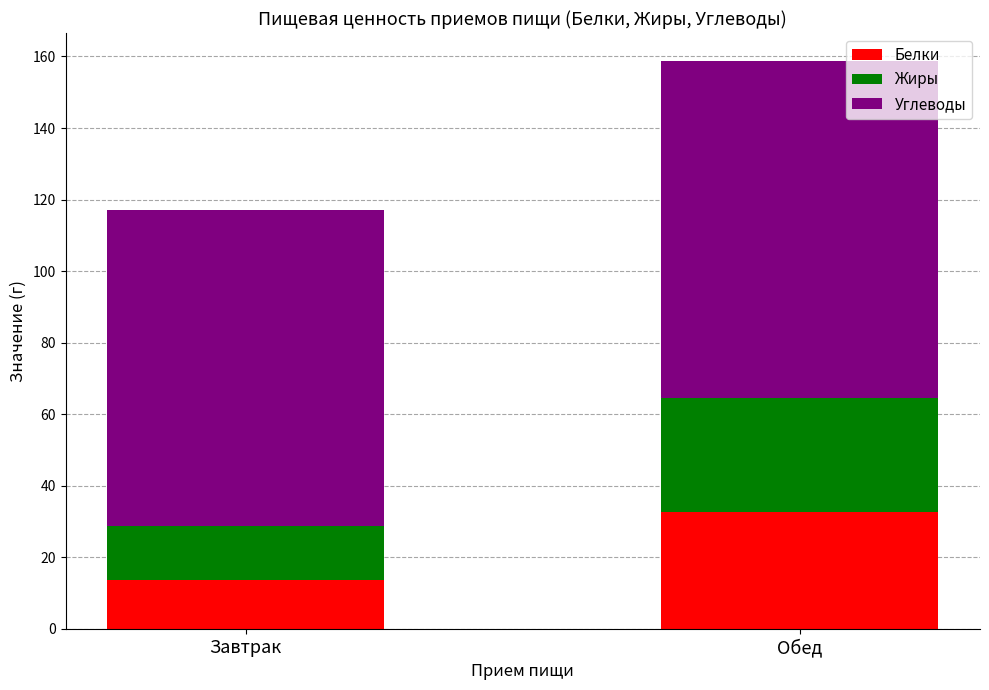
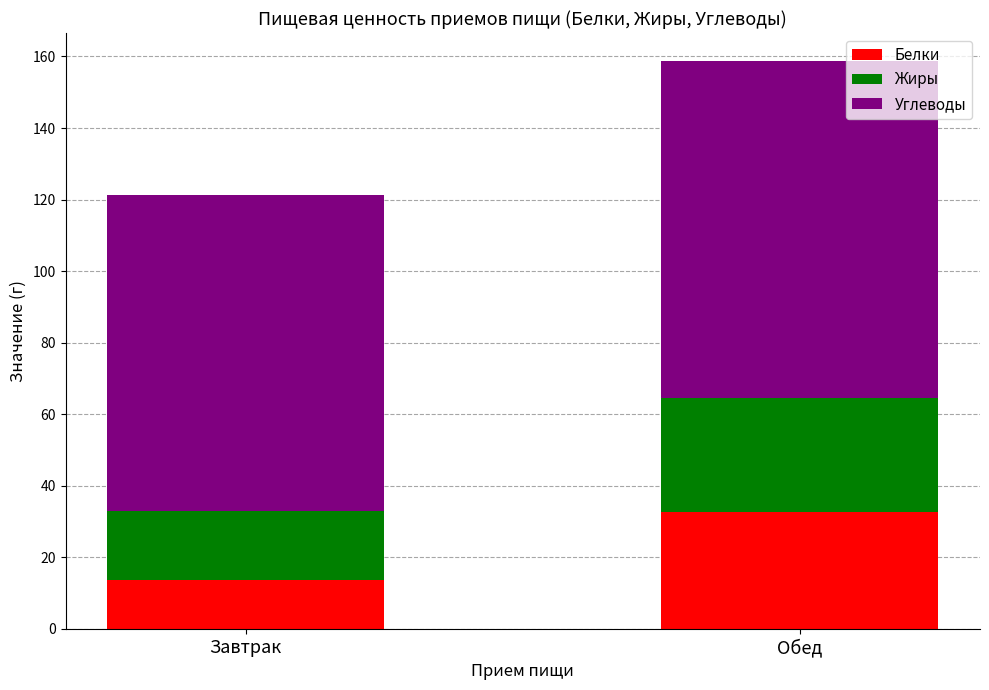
  {
    "Белки": {
      "Завтрак": 14,
      "Обед": 33
    },
    "Жиры": {
-     "Завтрак": 15,
+     "Завтрак": 19,
      "Обед": 32
    },
    "Углеводы": {
      "Завтрак": 88,
      "Обед": 94
    }
  }
